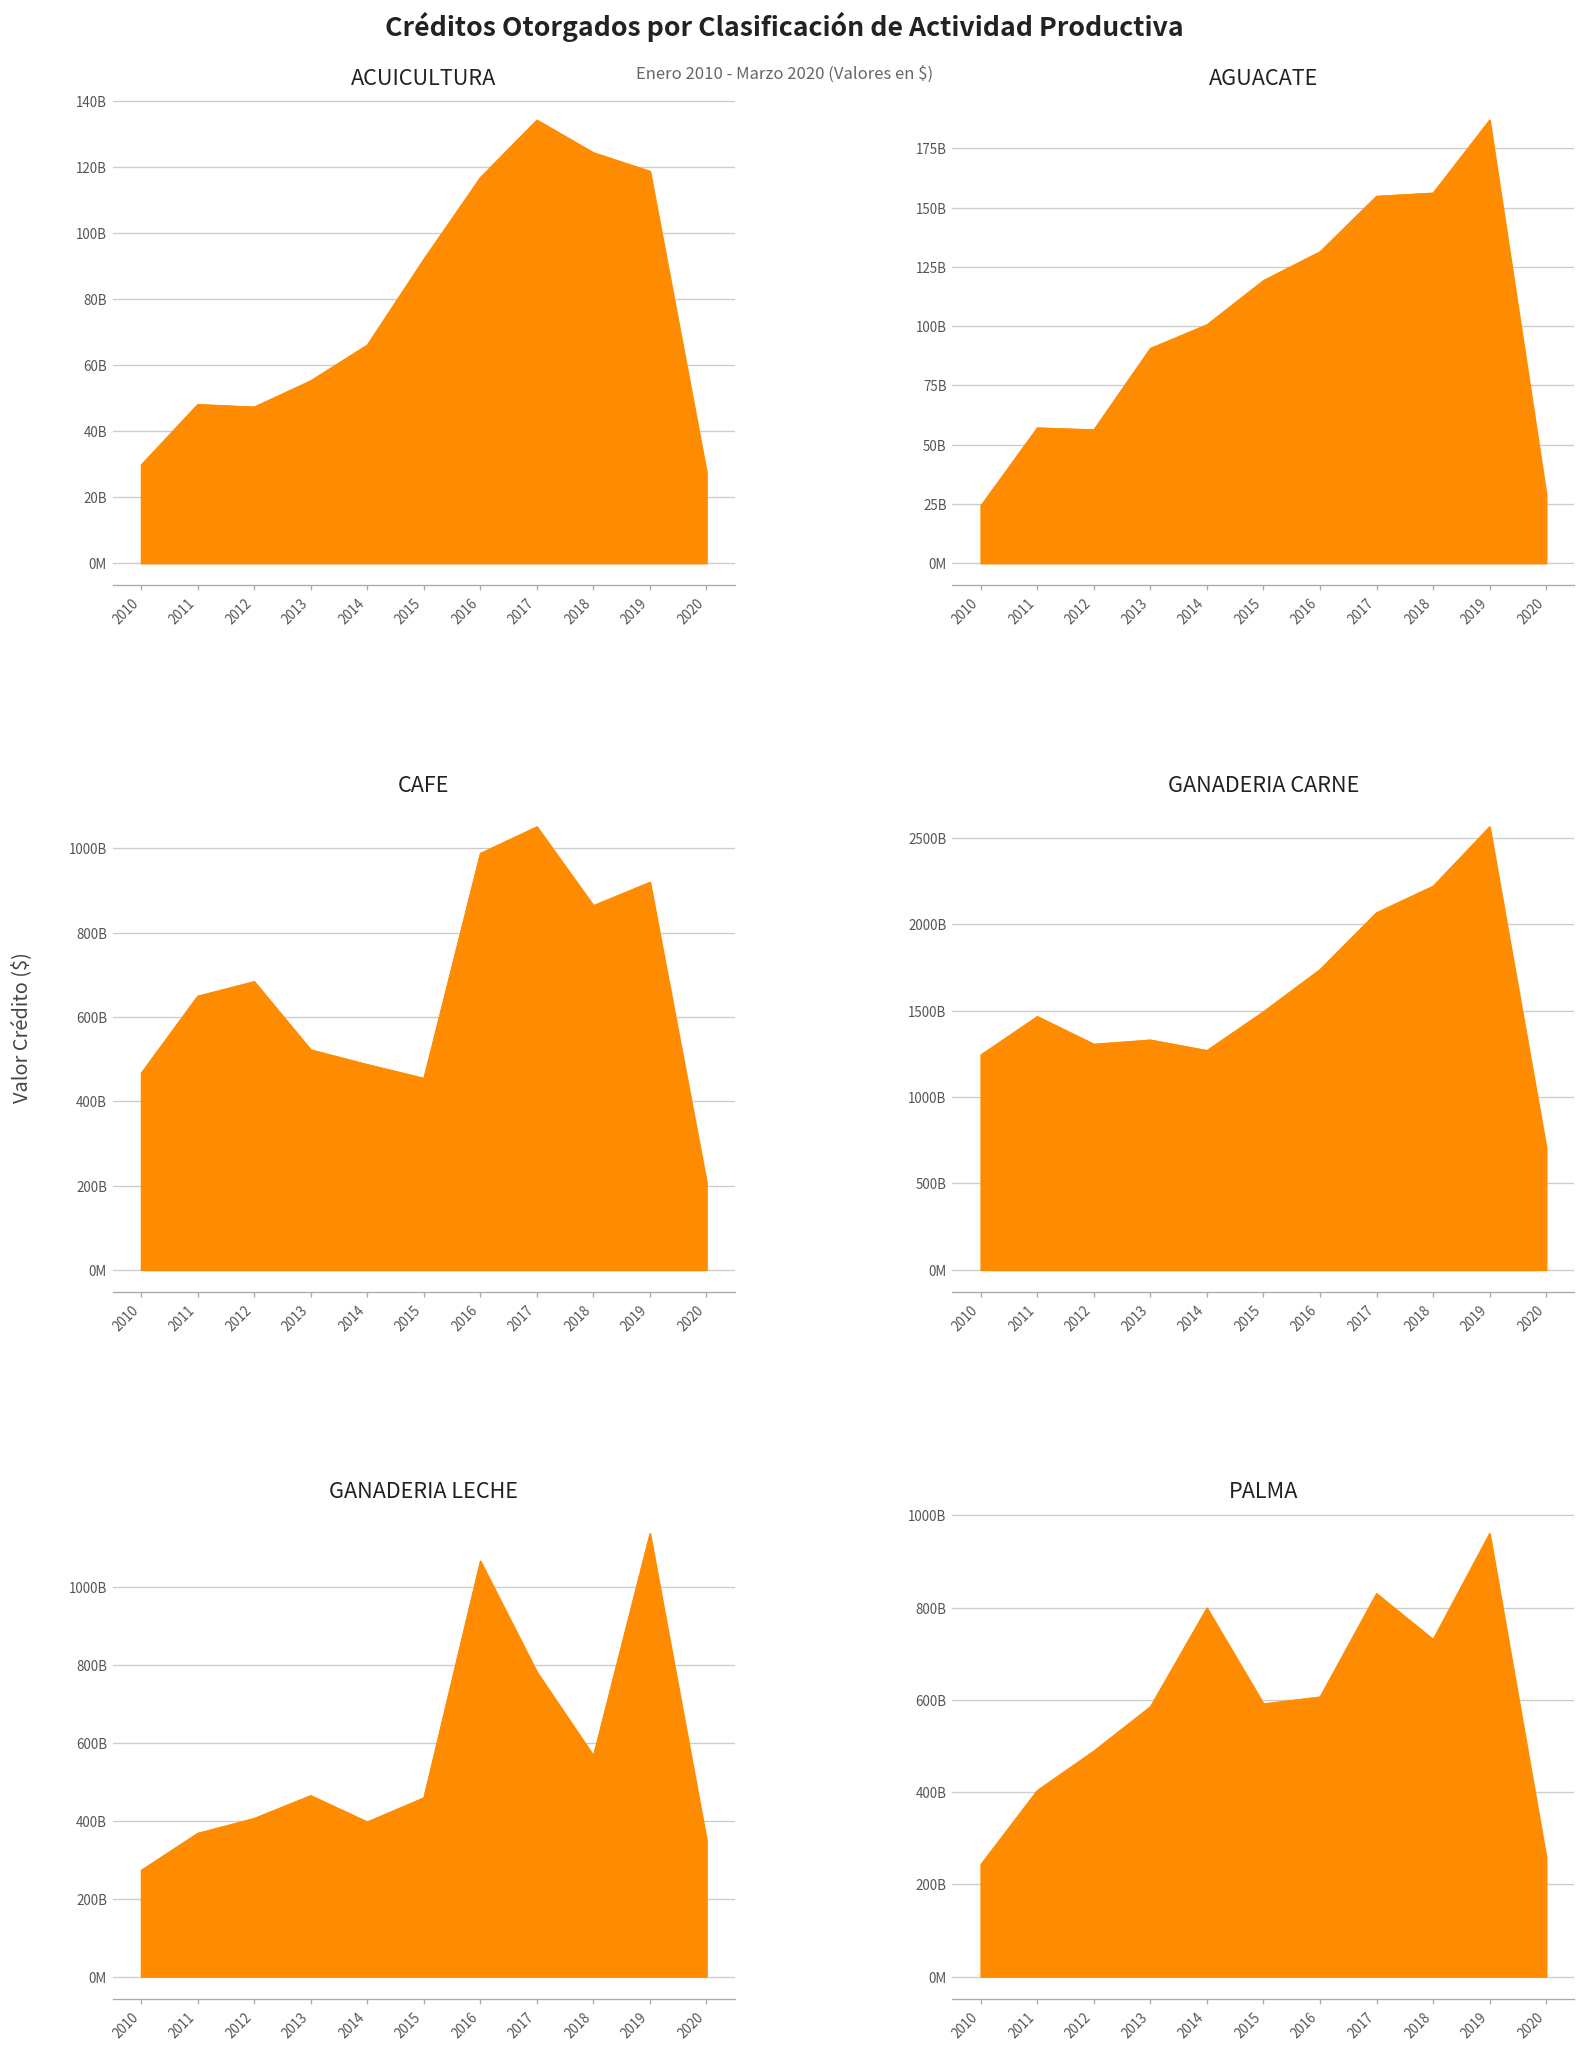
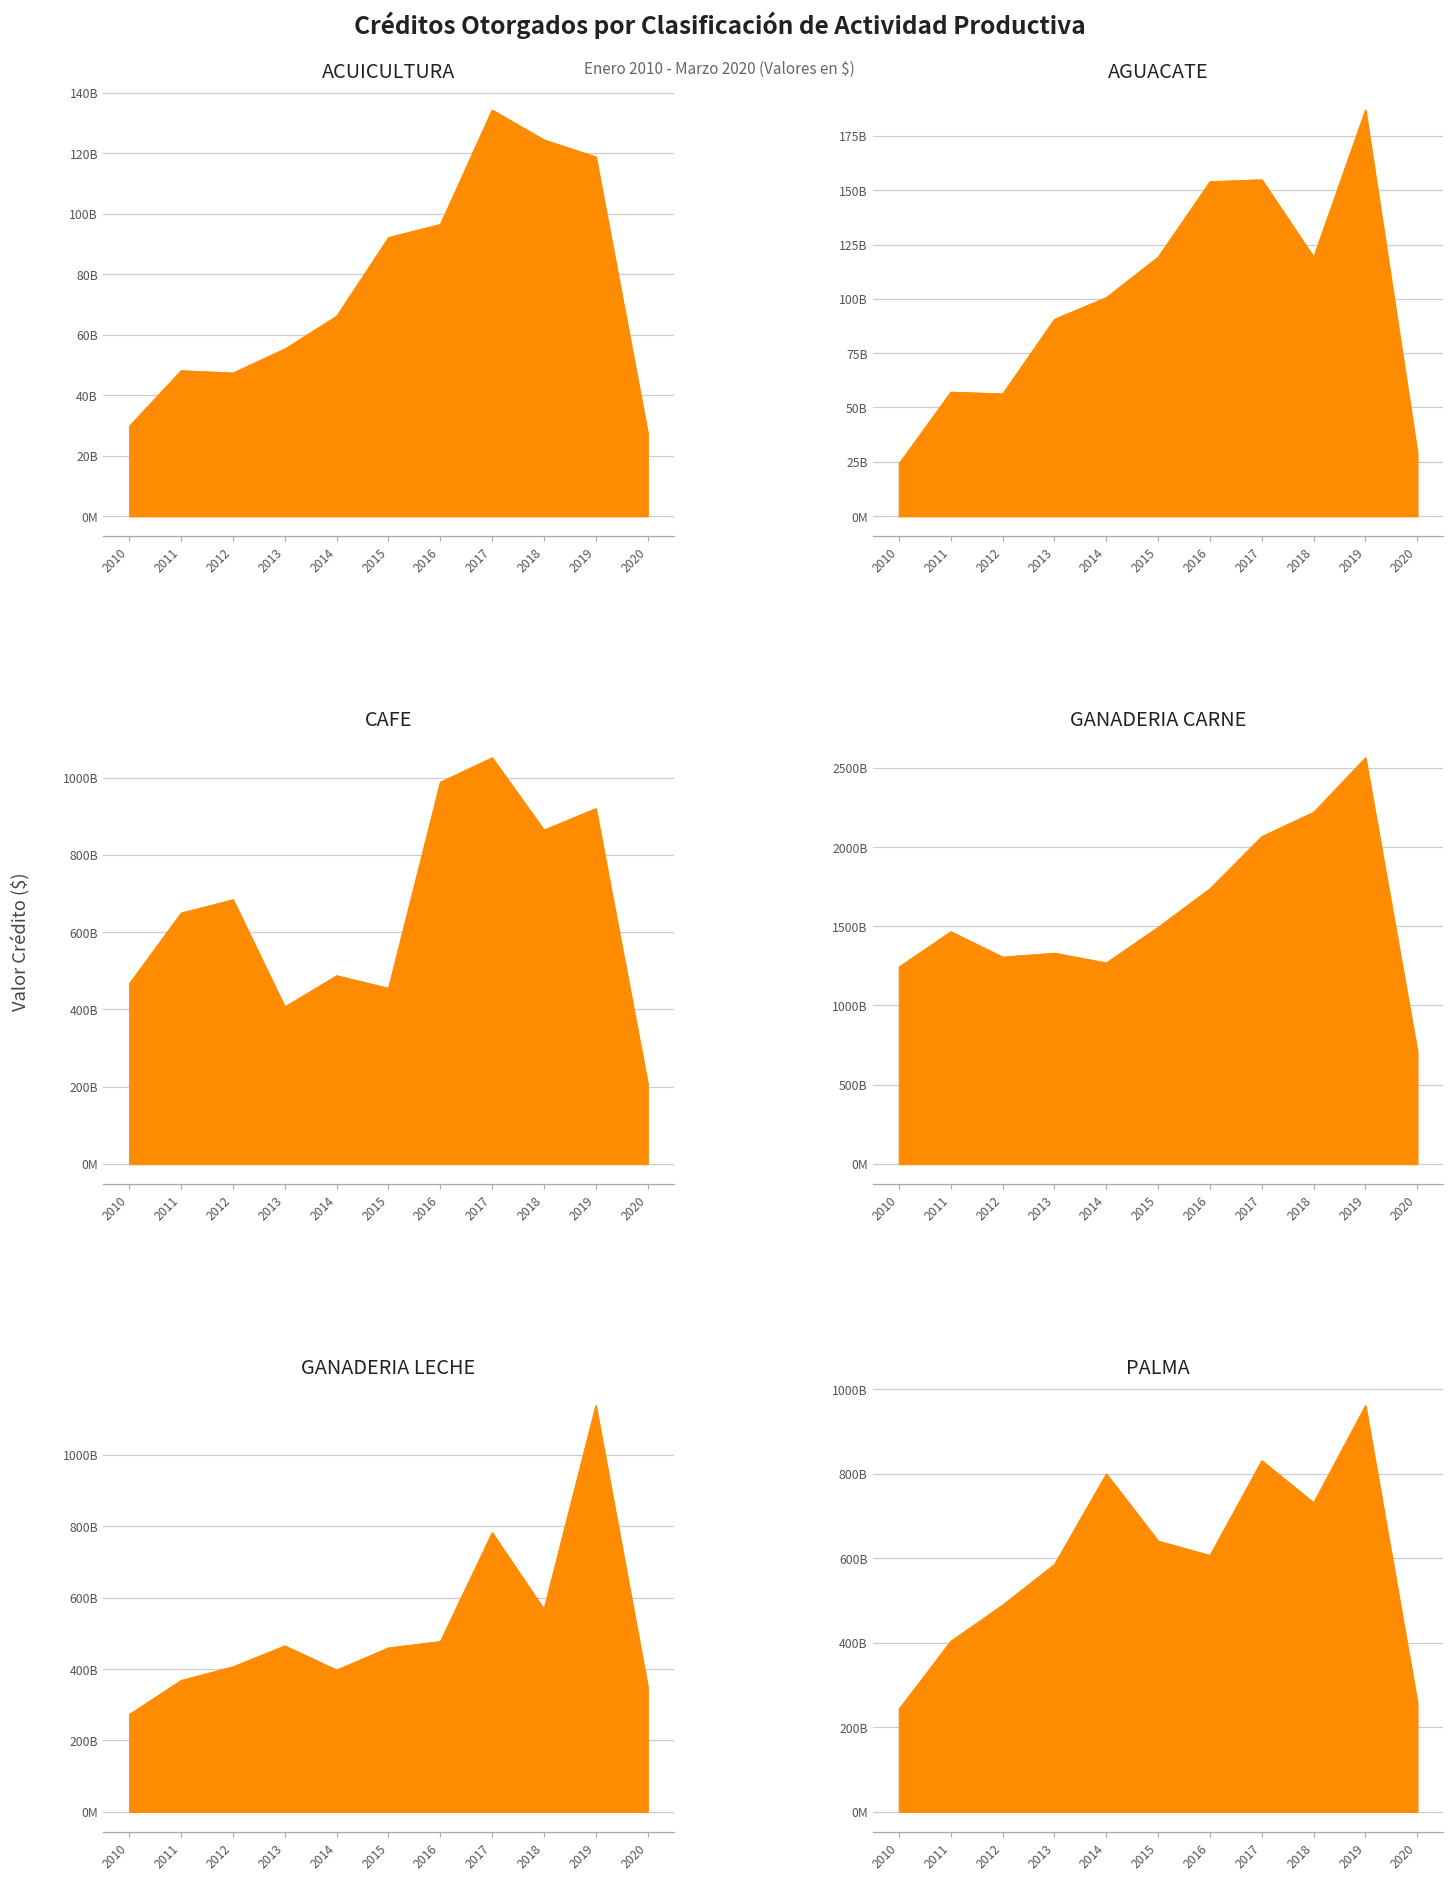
  {
    "ACUICULTURA": {
      "2010": 30000000000,
      "2011": 48000000000,
      "2012": 47000000000,
      "2013": 55000000000,
      "2014": 66000000000,
      "2015": 92000000000,
-     "2016": 117000000000,
+     "2016": 96000000000,
      "2017": 134000000000,
      "2018": 124000000000,
      "2019": 119000000000,
      "2020": 28000000000
    },
    "AGUACATE": {
      "2010": 24000000000,
      "2011": 57000000000,
      "2012": 56000000000,
      "2013": 91000000000,
      "2014": 101000000000,
      "2015": 119000000000,
-     "2016": 131000000000,
+     "2016": 154000000000,
      "2017": 155000000000,
-     "2018": 156000000000,
+     "2018": 119000000000,
      "2019": 187000000000,
      "2020": 29000000000
    },
    "CAFE": {
      "2010": 470000000000,
      "2011": 650000000000,
      "2012": 680000000000,
-     "2013": 520000000000,
+     "2013": 410000000000,
      "2014": 490000000000,
      "2015": 450000000000,
      "2016": 990000000000,
      "2017": 1050000000000,
      "2018": 860000000000,
      "2019": 920000000000,
      "2020": 210000000000
    },
    "GANADERIA CARNE": {
      "2010": 1240000000000,
      "2011": 1470000000000,
      "2012": 1310000000000,
      "2013": 1330000000000,
      "2014": 1270000000000,
      "2015": 1490000000000,
      "2016": 1740000000000,
      "2017": 2070000000000,
      "2018": 2220000000000,
      "2019": 2560000000000,
      "2020": 710000000000
    },
    "GANADERIA LECHE": {
      "2010": 270000000000,
      "2011": 370000000000,
      "2012": 410000000000,
      "2013": 460000000000,
      "2014": 400000000000,
      "2015": 460000000000,
-     "2016": 1070000000000,
+     "2016": 480000000000,
      "2017": 780000000000,
      "2018": 570000000000,
      "2019": 1140000000000,
      "2020": 350000000000
    },
    "PALMA": {
      "2010": 240000000000,
      "2011": 400000000000,
      "2012": 490000000000,
      "2013": 590000000000,
      "2014": 800000000000,
-     "2015": 590000000000,
+     "2015": 640000000000,
      "2016": 610000000000,
      "2017": 830000000000,
      "2018": 730000000000,
      "2019": 960000000000,
      "2020": 260000000000
    }
  }
